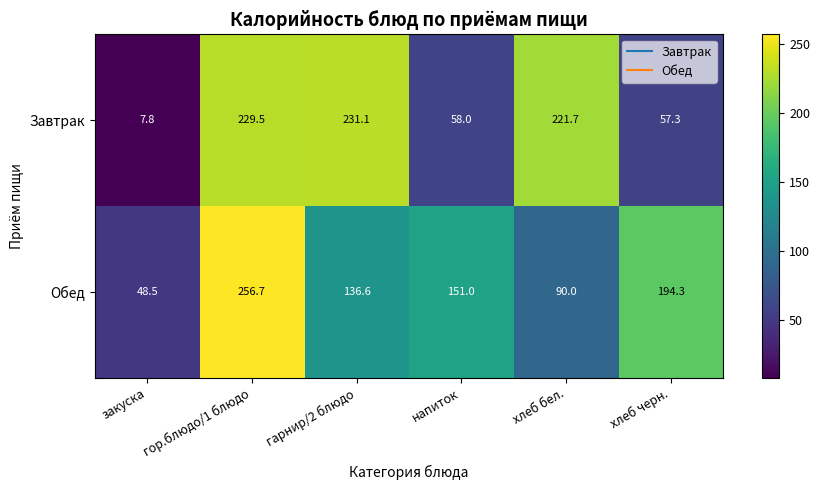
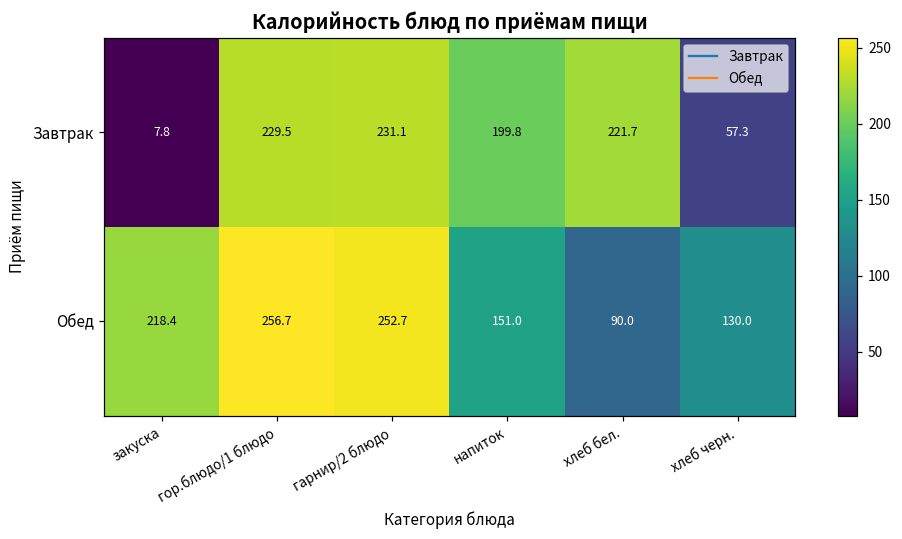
  {
    "Завтрак": {
      "закуска": 7.8,
      "гор.блюдо/1 блюдо": 229.5,
      "гарнир/2 блюдо": 231.1,
-     "напиток": 58.0,
+     "напиток": 199.8,
      "хлеб бел.": 221.7,
      "хлеб черн.": 57.3
    },
    "Обед": {
-     "закуска": 48.5,
+     "закуска": 218.4,
      "гор.блюдо/1 блюдо": 256.7,
-     "гарнир/2 блюдо": 136.6,
+     "гарнир/2 блюдо": 252.7,
      "напиток": 151.0,
      "хлеб бел.": 90.0,
-     "хлеб черн.": 194.3
+     "хлеб черн.": 130.0
    }
  }
